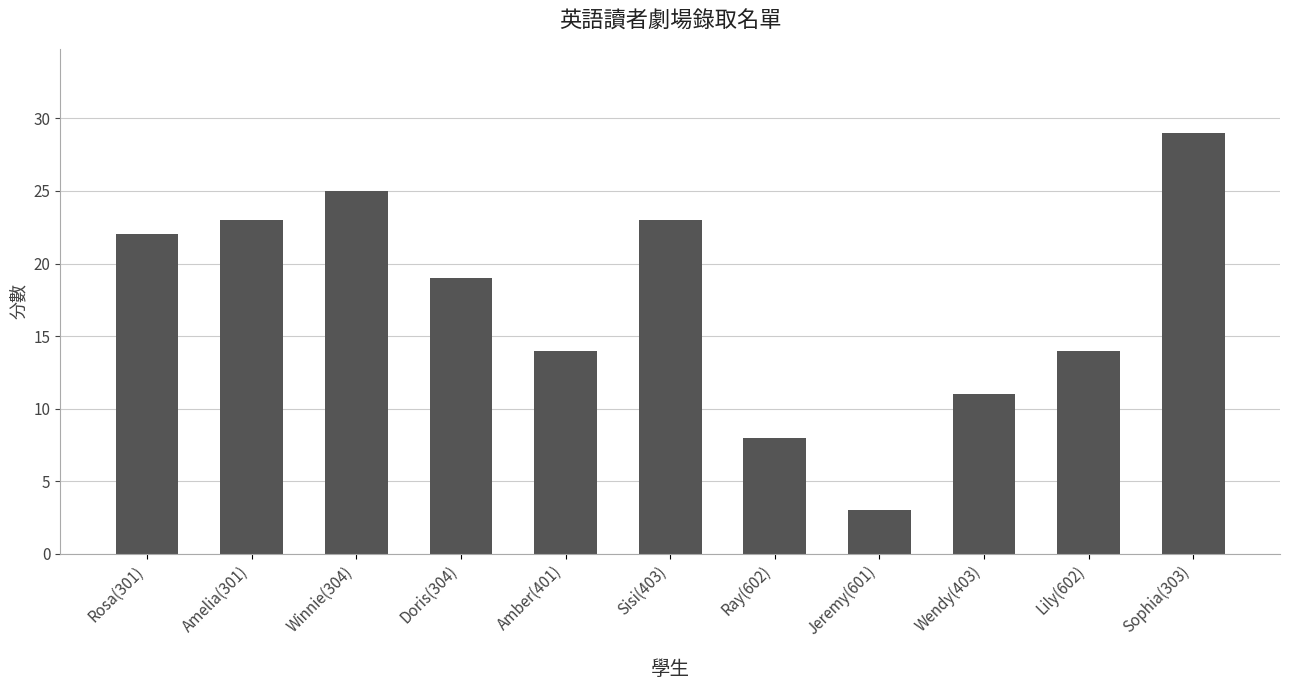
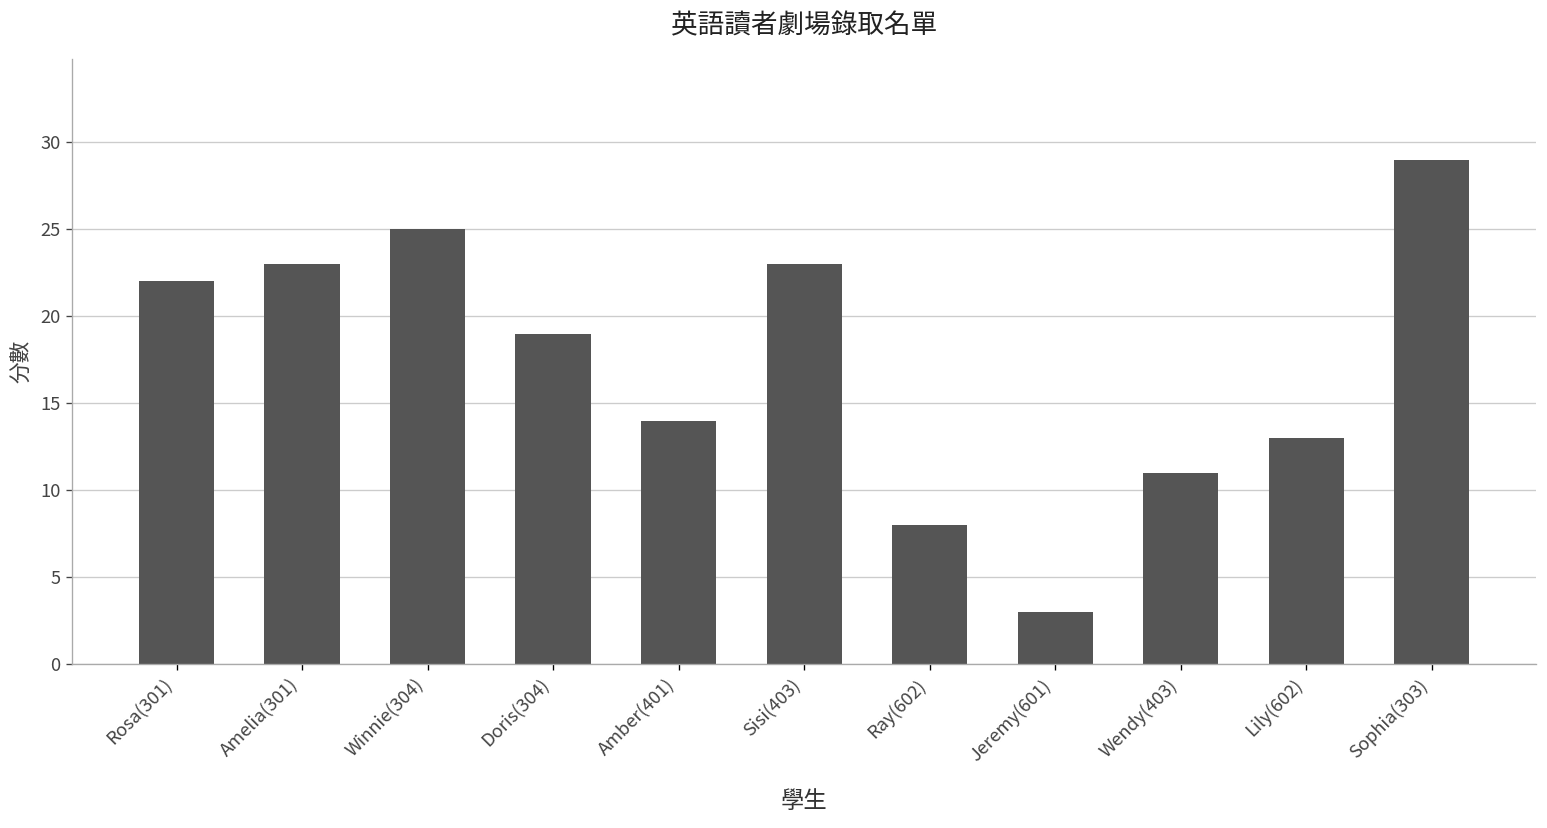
  {
    "Rosa(301)": 22,
    "Amelia(301)": 23,
    "Winnie(304)": 25,
    "Doris(304)": 19,
    "Amber(401)": 14,
    "Sisi(403)": 23,
    "Ray(602)": 8,
    "Jeremy(601)": 3,
    "Wendy(403)": 11,
-   "Lily(602)": 14,
+   "Lily(602)": 13,
    "Sophia(303)": 29
  }
